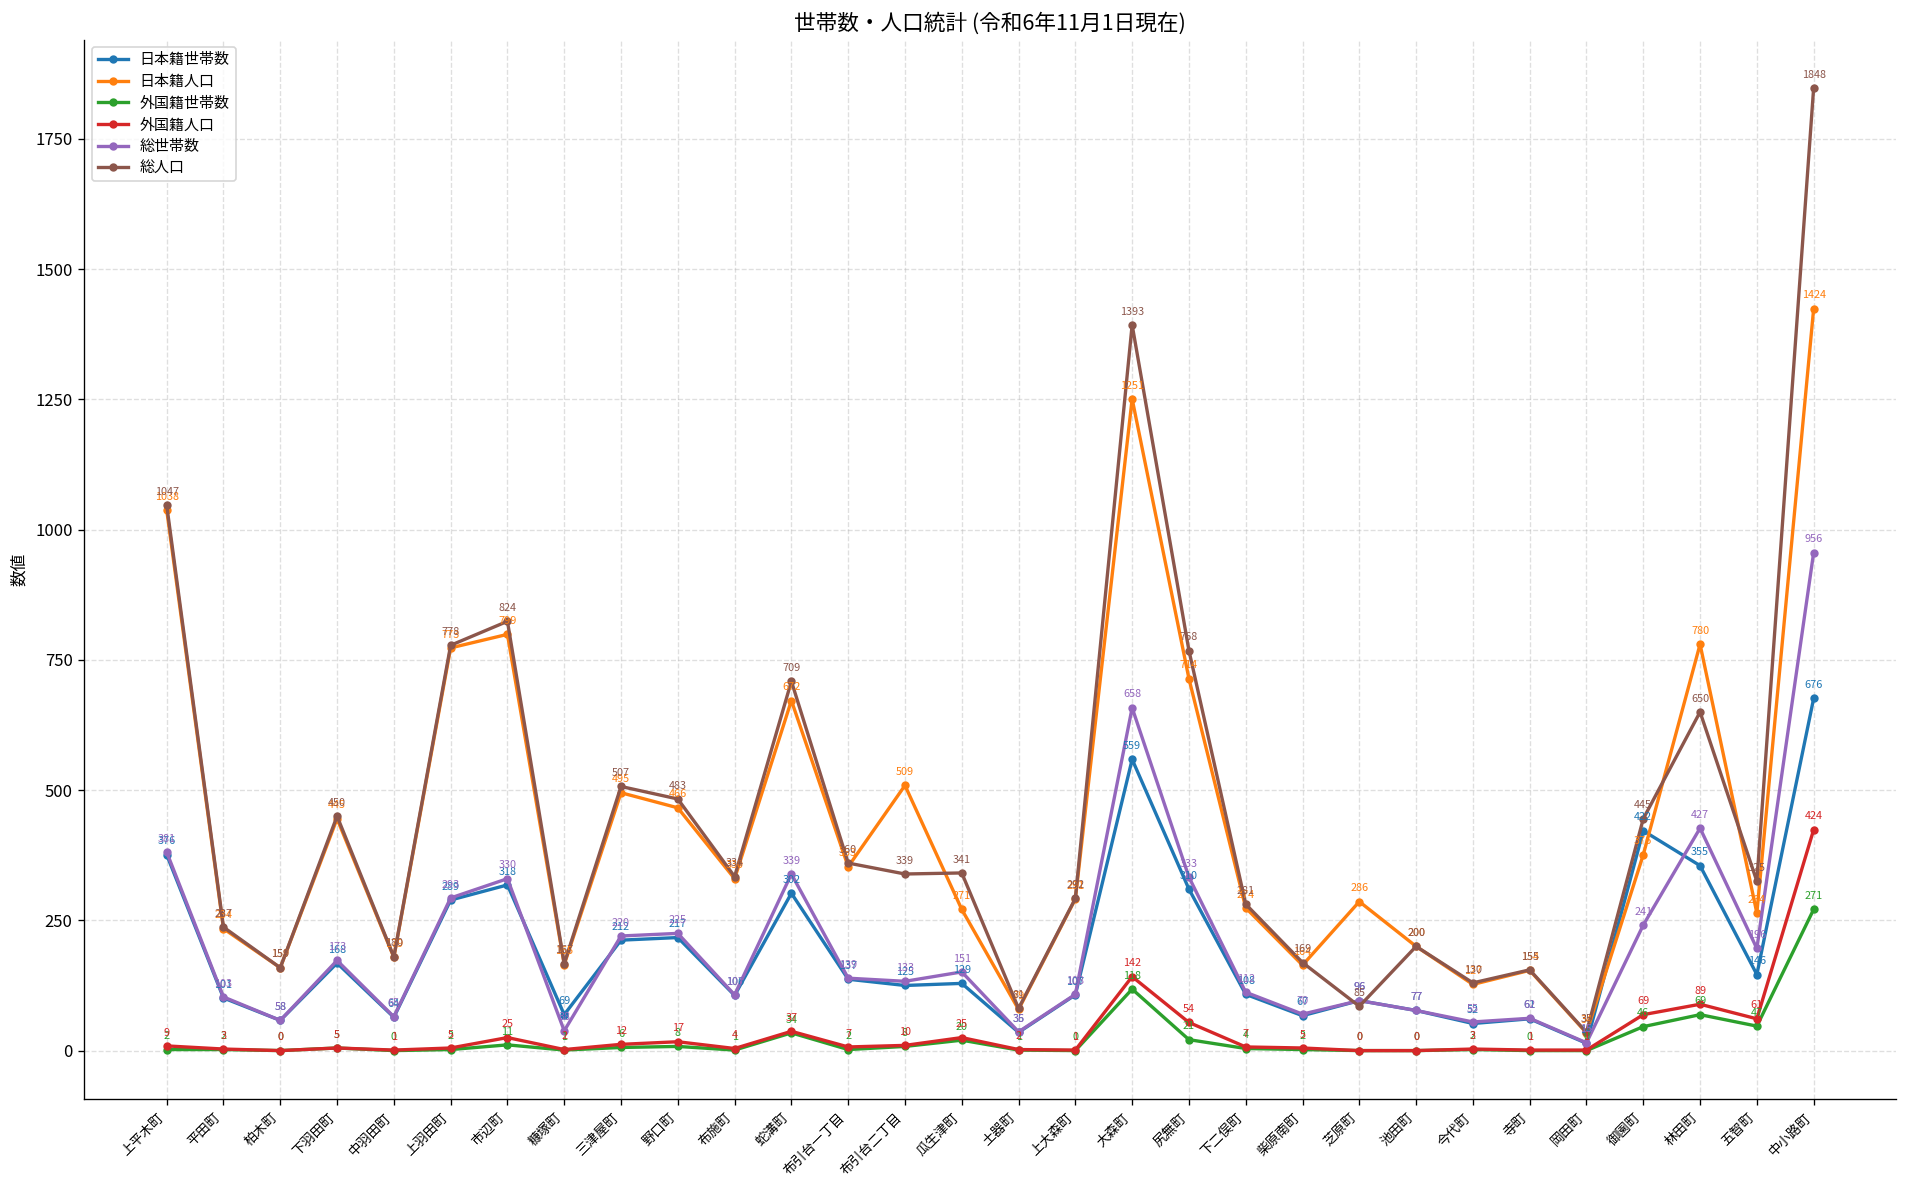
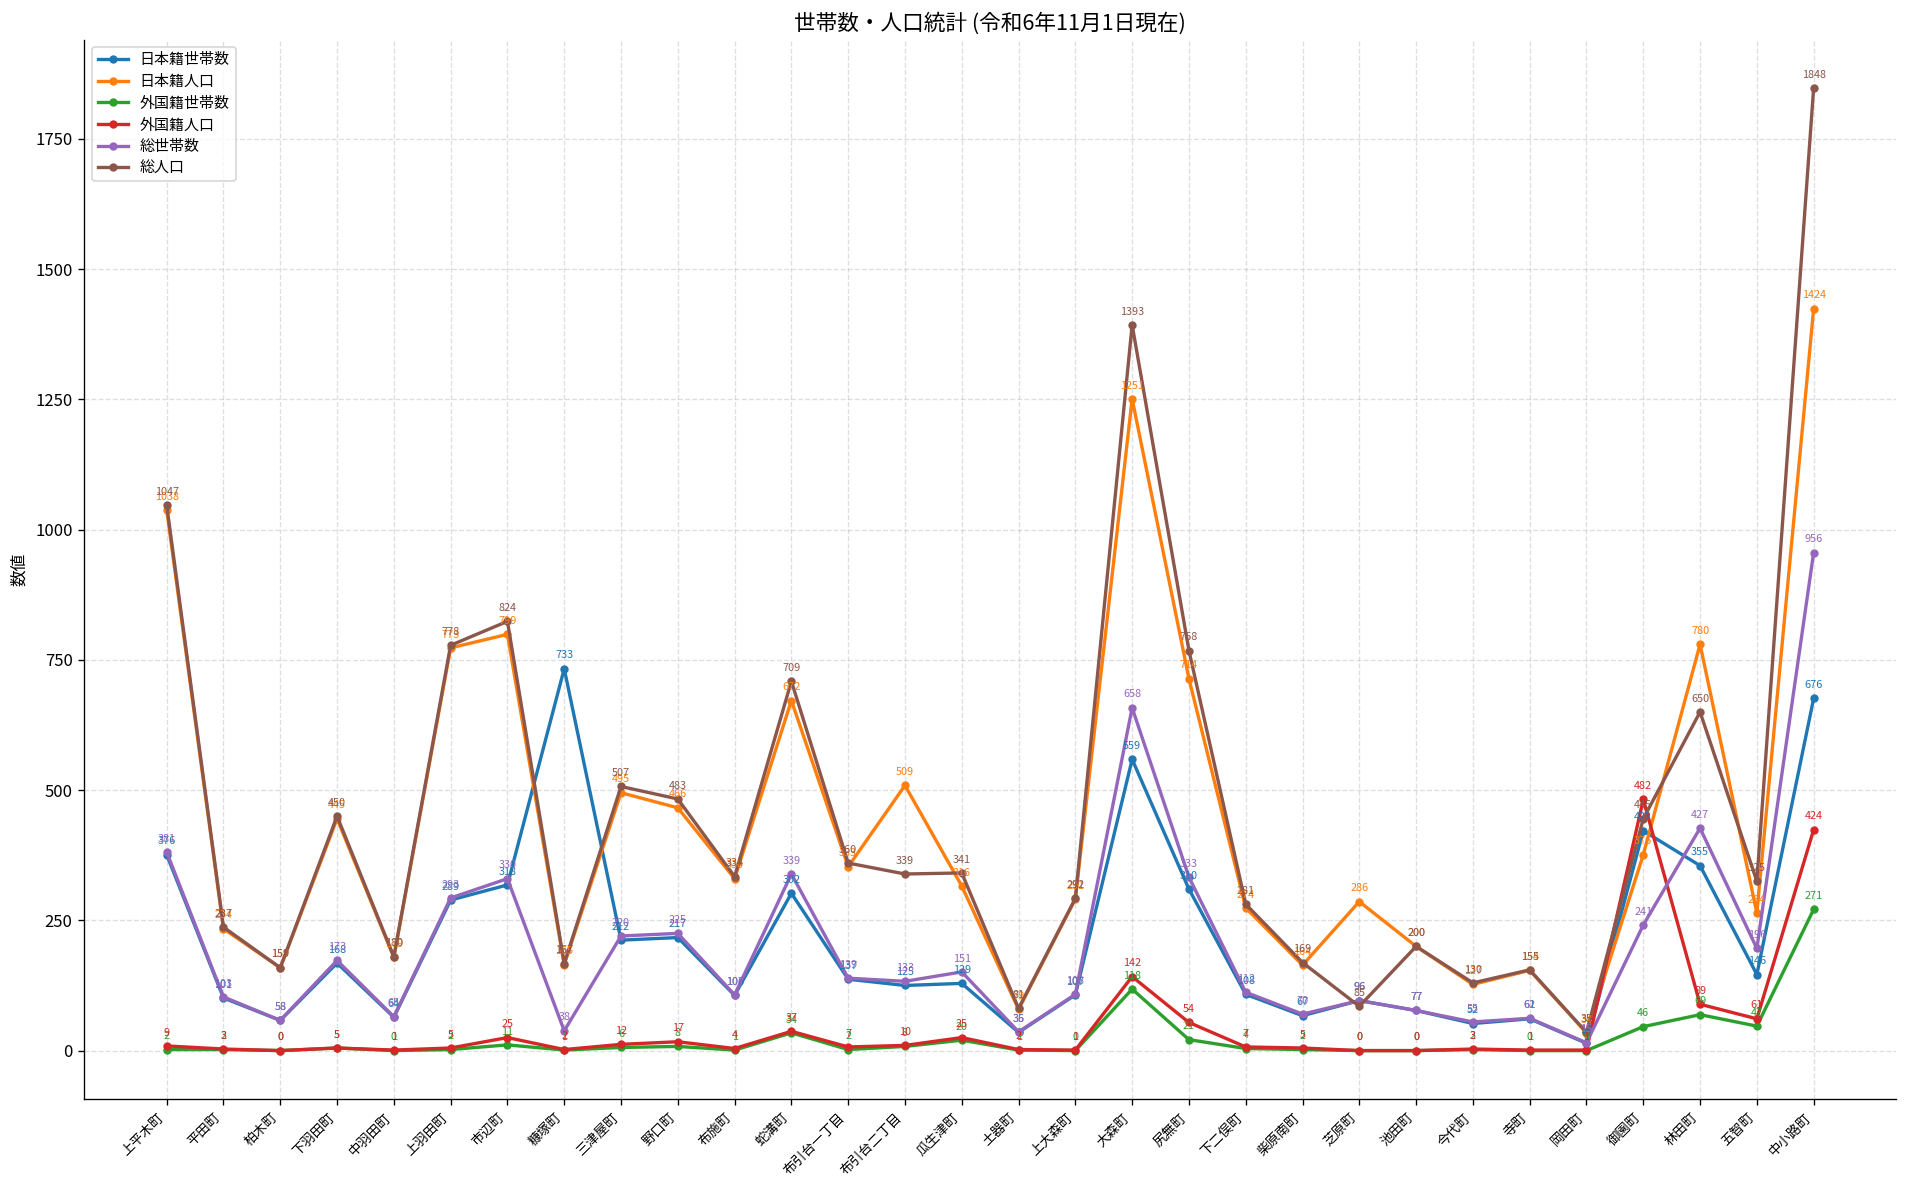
  {
    "日本籍世帯数": {
-     "糠塚町": 69,
+     "糠塚町": 733,
      "大森町": 559,
      "林田町": 355,
      "五智町": 146,
      "中小路町": 676
    },
    "日本籍人口": {
      "布引台二丁目": 509,
-     "瓜生津町": 271,
+     "瓜生津町": 316,
      "大森町": 1251,
      "尻無町": 714,
      "芝原町": 286,
      "御園町": 376,
      "林田町": 780,
      "五智町": 264,
      "中小路町": 1424
    },
    "外国籍世帯数": {
      "御園町": 46,
      "中小路町": 271
    },
    "外国籍人口": {
      "大森町": 142,
      "尻無町": 54,
-     "御園町": 69,
+     "御園町": 482,
      "林田町": 89,
      "中小路町": 424
    },
    "総世帯数": {
      "糠塚町": 38,
      "蛇溝町": 339,
      "瓜生津町": 151,
      "大森町": 658,
      "尻無町": 333,
      "御園町": 241,
      "林田町": 427,
      "五智町": 196,
      "中小路町": 956
    },
    "総人口": {
      "市辺町": 824,
      "蛇溝町": 709,
      "布引台二丁目": 339,
      "瓜生津町": 341,
      "大森町": 1393,
      "尻無町": 768,
      "林田町": 650,
      "五智町": 325,
      "中小路町": 1848
    }
  }
